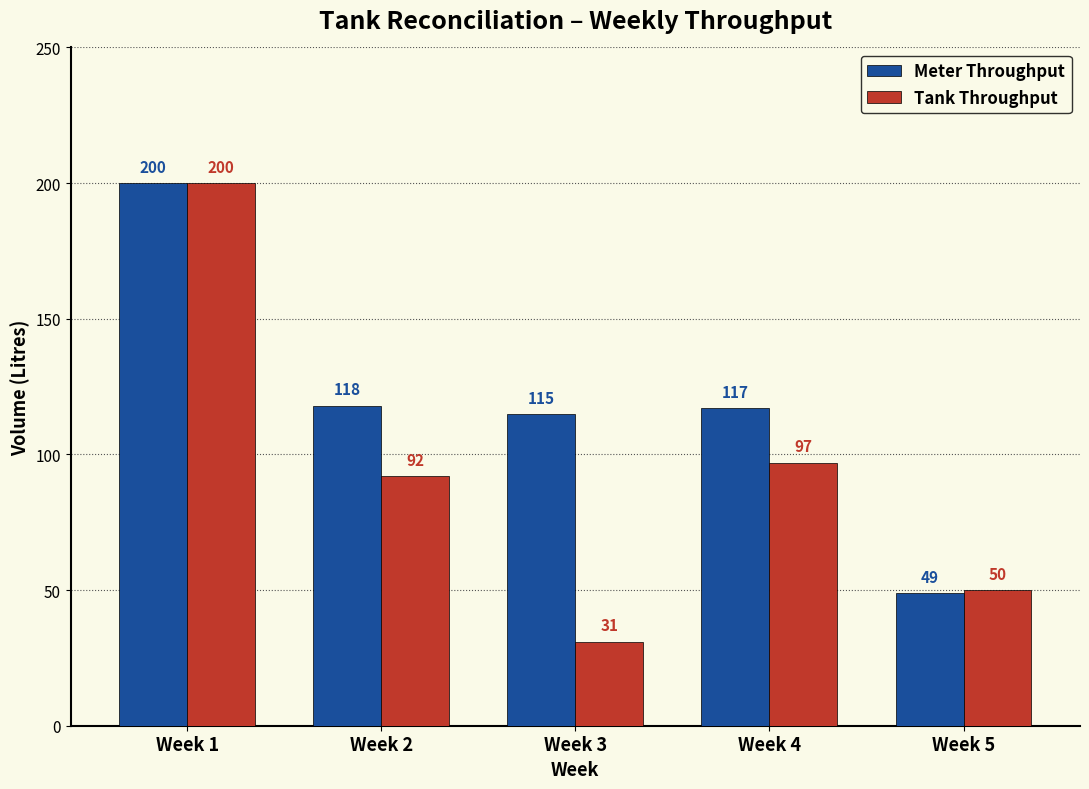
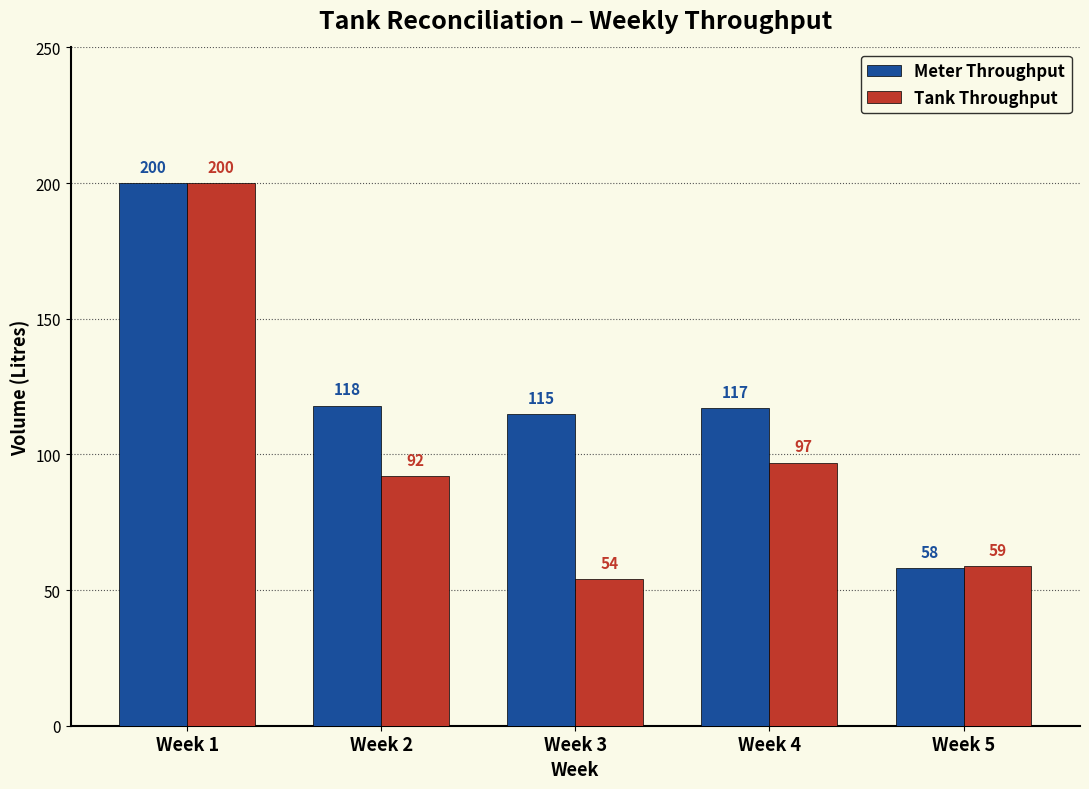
  {
    "Meter Throughput": {
      "Week 1": 200,
      "Week 2": 118,
      "Week 3": 115,
      "Week 4": 117,
-     "Week 5": 49
+     "Week 5": 58
    },
    "Tank Throughput": {
      "Week 1": 200,
      "Week 2": 92,
-     "Week 3": 31,
+     "Week 3": 54,
      "Week 4": 97,
-     "Week 5": 50
+     "Week 5": 59
    }
  }
